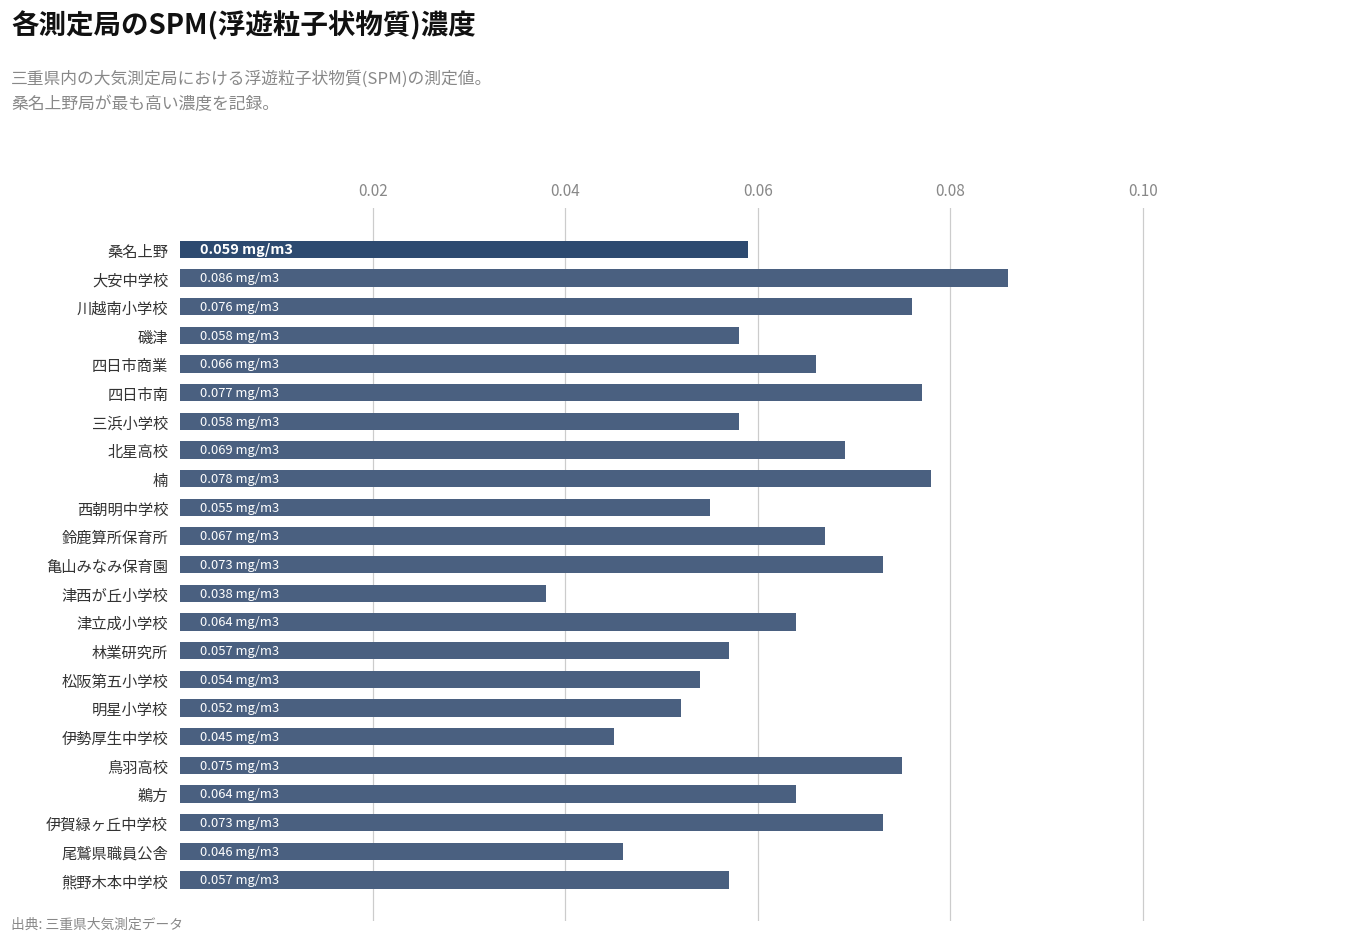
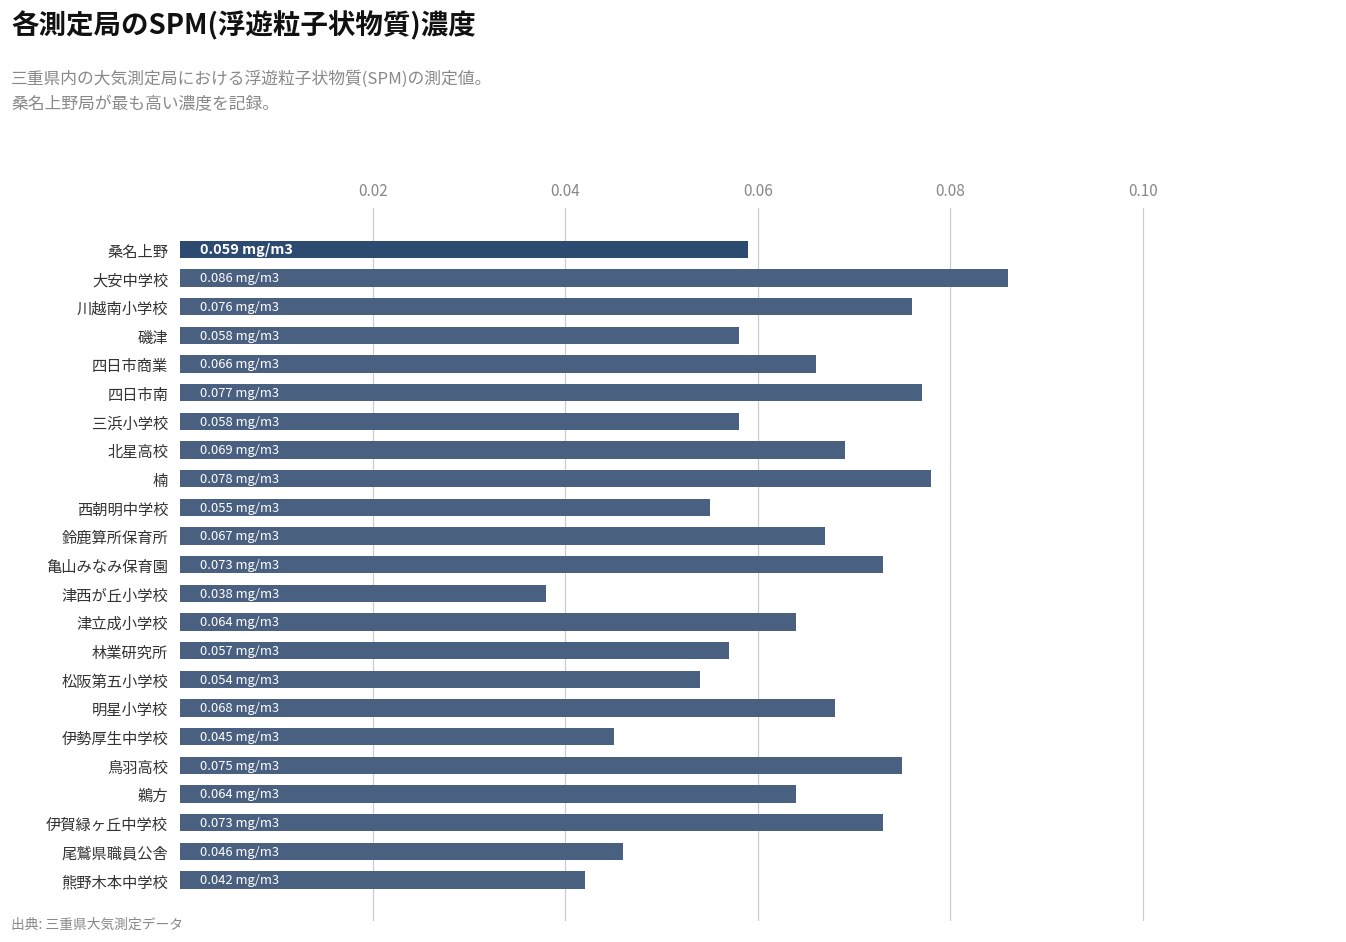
  {
    "桑名上野": 0.059,
    "大安中学校": 0.086,
    "川越南小学校": 0.076,
    "磯津": 0.058,
    "四日市商業": 0.066,
    "四日市南": 0.077,
    "三浜小学校": 0.058,
    "北星高校": 0.069,
    "楠": 0.078,
    "西朝明中学校": 0.055,
    "鈴鹿算所保育所": 0.067,
    "亀山みなみ保育園": 0.073,
    "津西が丘小学校": 0.038,
    "津立成小学校": 0.064,
    "林業研究所": 0.057,
    "松阪第五小学校": 0.054,
-   "明星小学校": 0.052,
+   "明星小学校": 0.068,
    "伊勢厚生中学校": 0.045,
    "鳥羽高校": 0.075,
    "鵜方": 0.064,
    "伊賀緑ヶ丘中学校": 0.073,
    "尾鷲県職員公舎": 0.046,
-   "熊野木本中学校": 0.057
+   "熊野木本中学校": 0.042
  }
